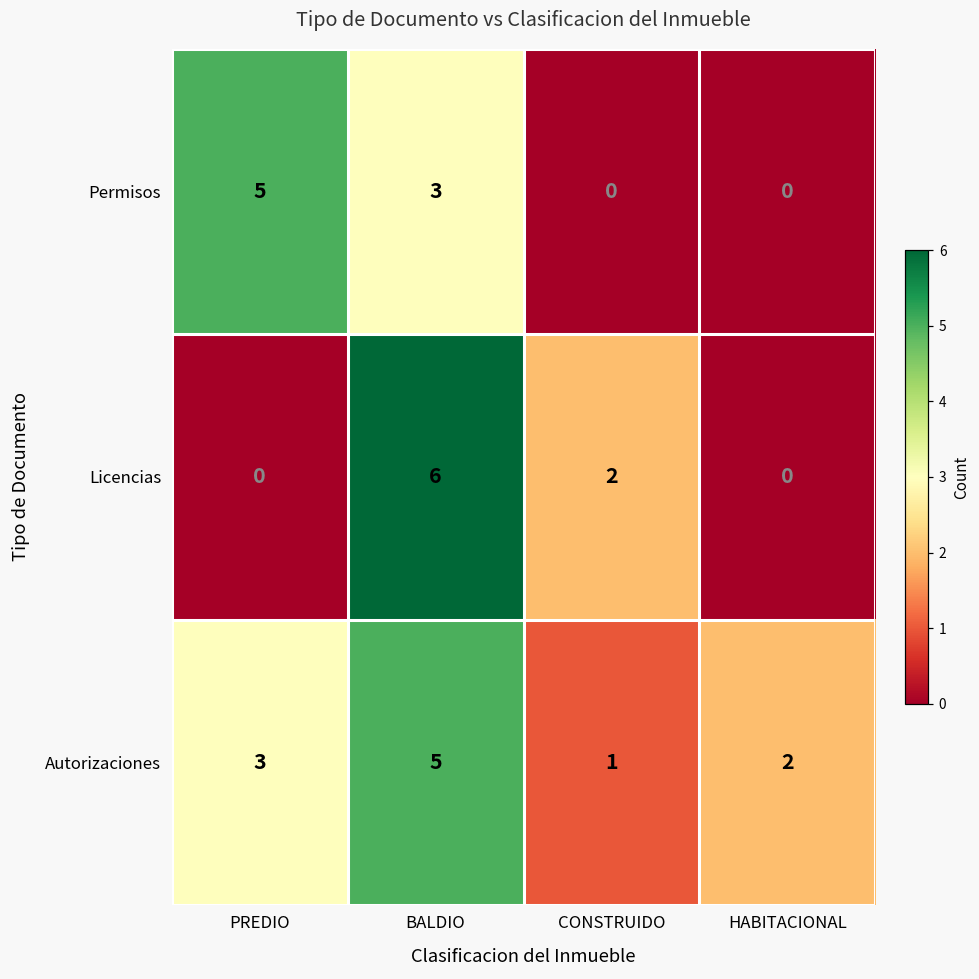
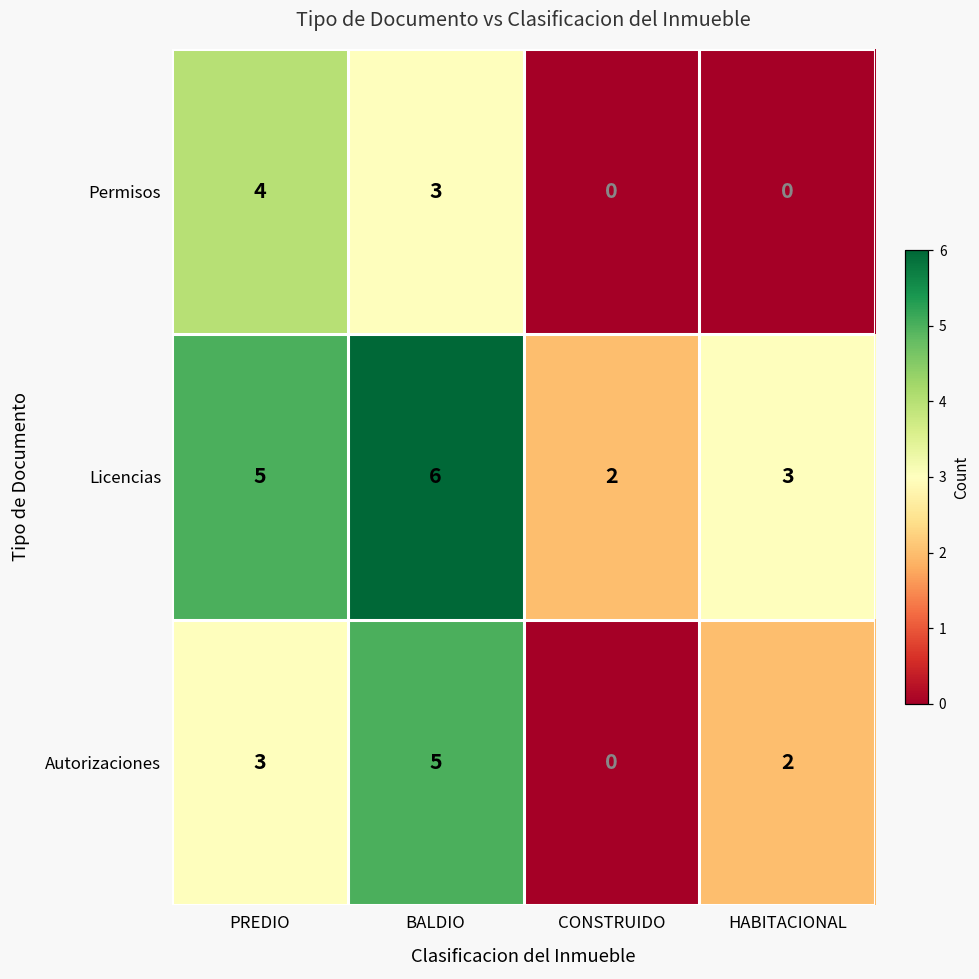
  {
    "Permisos": {
-     "PREDIO": 5,
+     "PREDIO": 4,
      "BALDIO": 3,
      "CONSTRUIDO": 0,
      "HABITACIONAL": 0
    },
    "Licencias": {
-     "PREDIO": 0,
+     "PREDIO": 5,
      "BALDIO": 6,
      "CONSTRUIDO": 2,
-     "HABITACIONAL": 0
+     "HABITACIONAL": 3
    },
    "Autorizaciones": {
      "PREDIO": 3,
      "BALDIO": 5,
-     "CONSTRUIDO": 1,
+     "CONSTRUIDO": 0,
      "HABITACIONAL": 2
    }
  }
